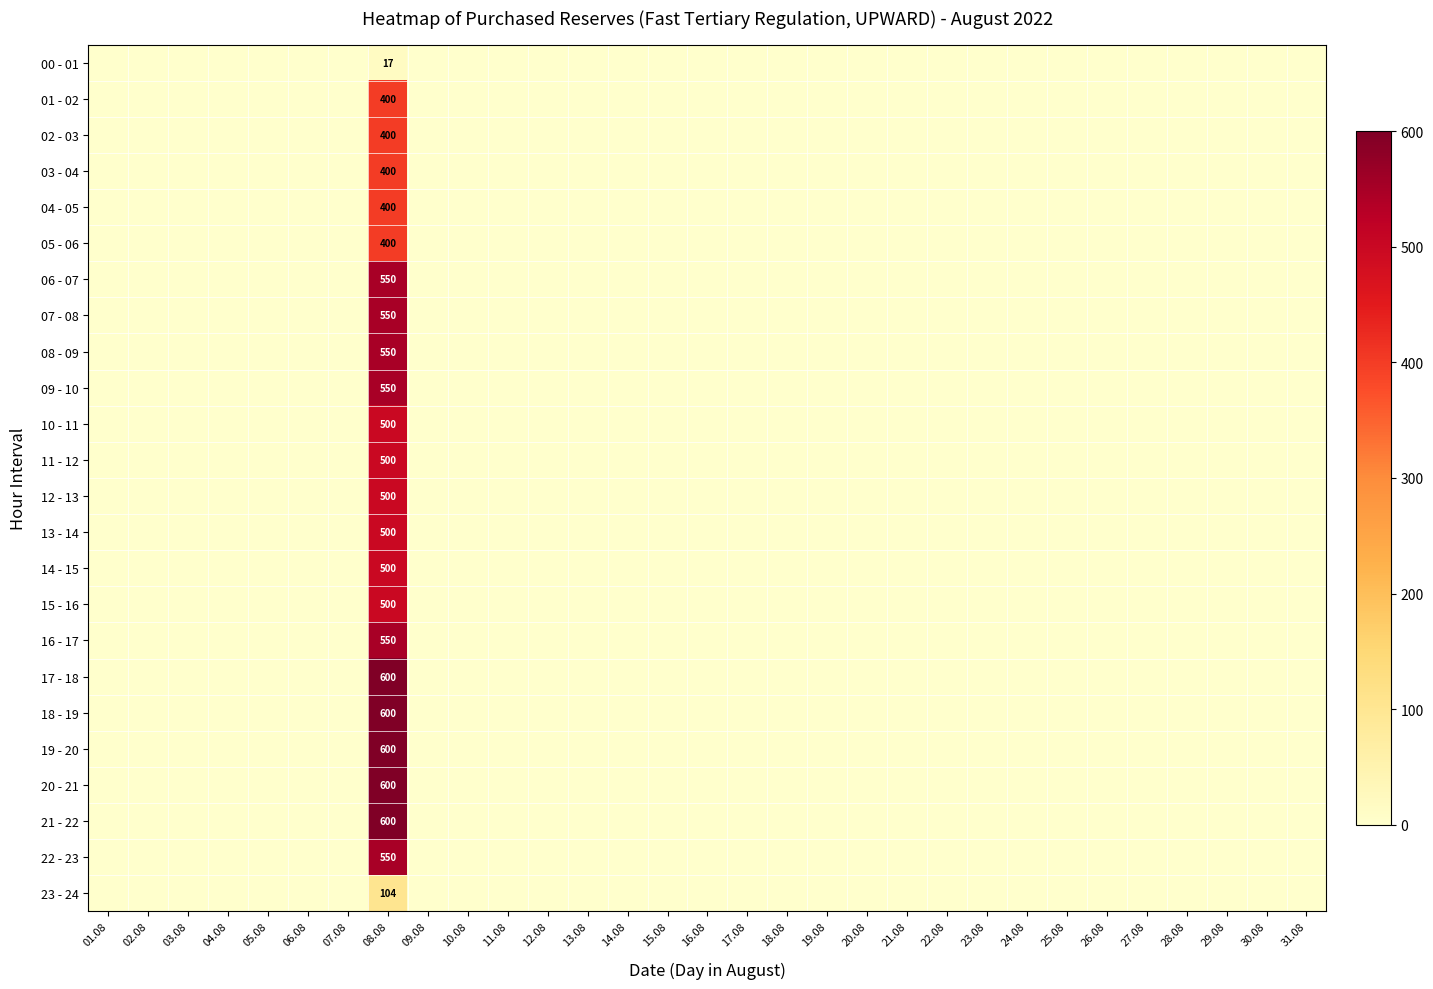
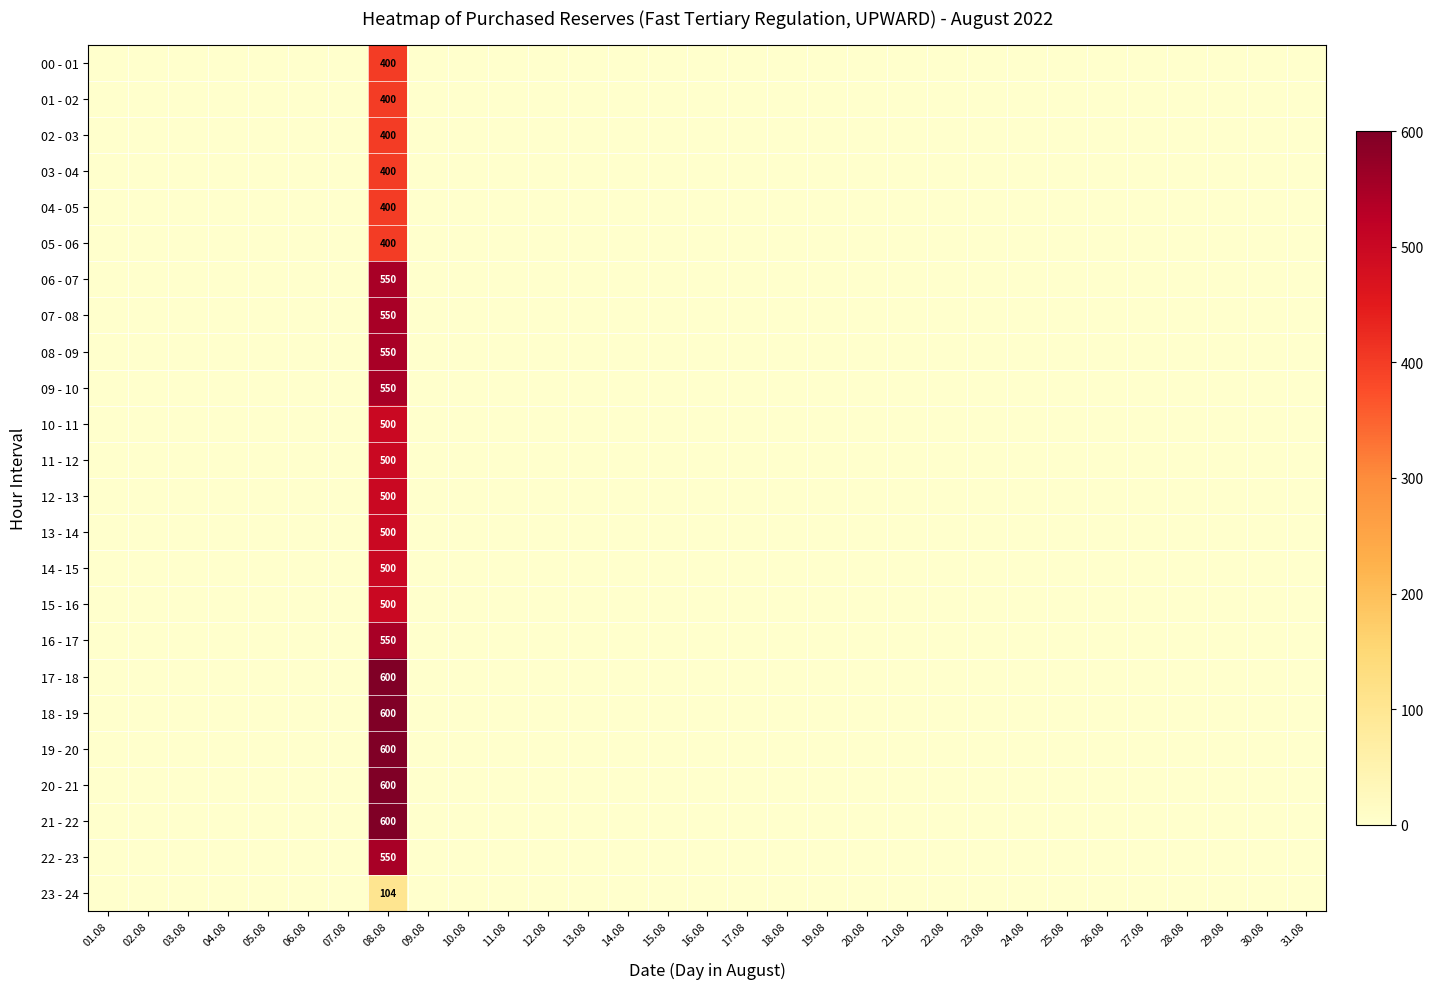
  {
    "00 - 01": {
-     "08.08": 17
+     "08.08": 400
    },
    "01 - 02": {
      "08.08": 400
    },
    "02 - 03": {
      "08.08": 400
    },
    "03 - 04": {
      "08.08": 400
    },
    "04 - 05": {
      "08.08": 400
    },
    "05 - 06": {
      "08.08": 400
    },
    "06 - 07": {
      "08.08": 550
    },
    "07 - 08": {
      "08.08": 550
    },
    "08 - 09": {
      "08.08": 550
    },
    "09 - 10": {
      "08.08": 550
    },
    "10 - 11": {
      "08.08": 500
    },
    "11 - 12": {
      "08.08": 500
    },
    "12 - 13": {
      "08.08": 500
    },
    "13 - 14": {
      "08.08": 500
    },
    "14 - 15": {
      "08.08": 500
    },
    "15 - 16": {
      "08.08": 500
    },
    "16 - 17": {
      "08.08": 550
    },
    "17 - 18": {
      "08.08": 600
    },
    "18 - 19": {
      "08.08": 600
    },
    "19 - 20": {
      "08.08": 600
    },
    "20 - 21": {
      "08.08": 600
    },
    "21 - 22": {
      "08.08": 600
    },
    "22 - 23": {
      "08.08": 550
    },
    "23 - 24": {
      "08.08": 104
    }
  }
